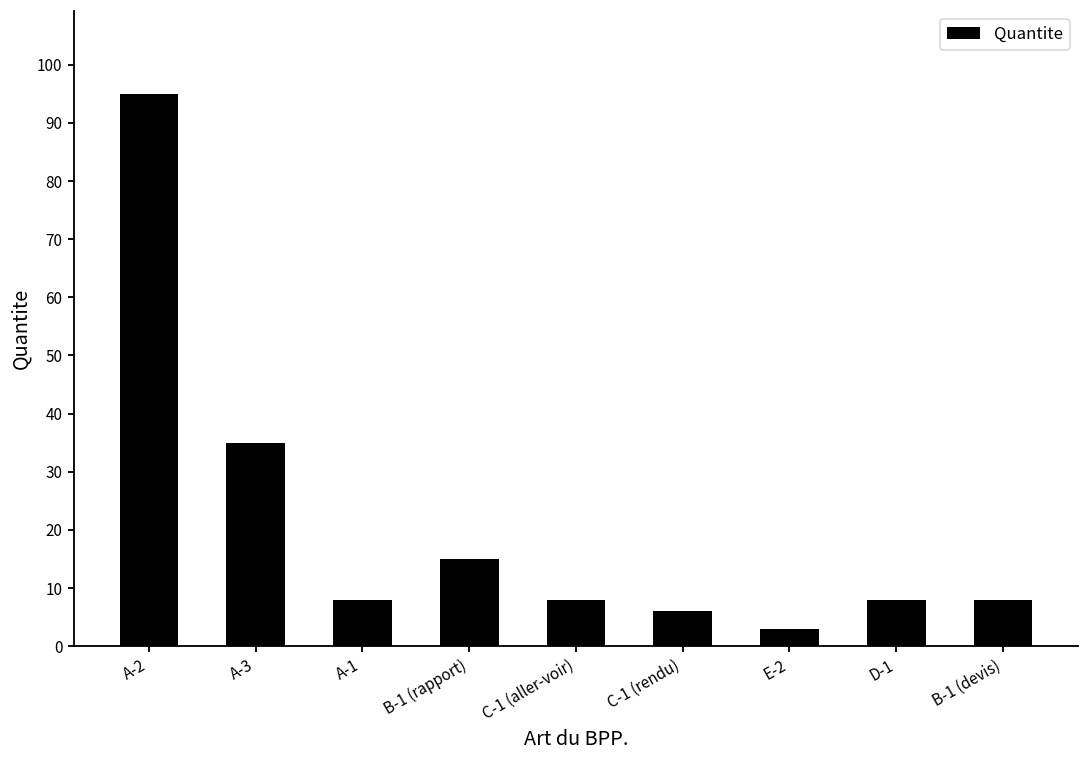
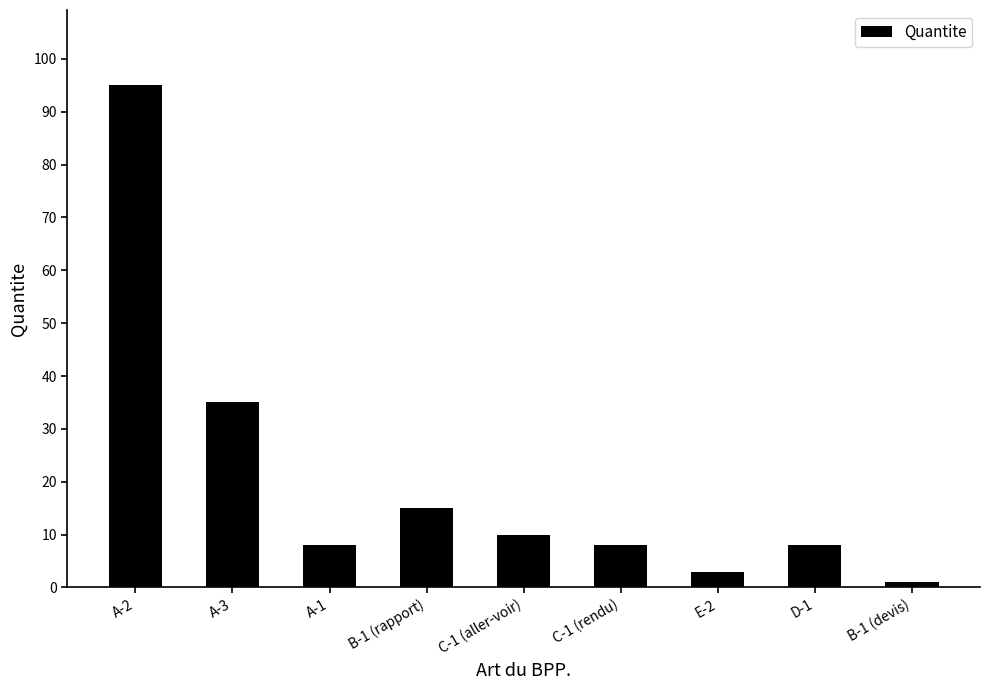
  {
    "A-2": 95,
    "A-3": 35,
    "A-1": 8,
    "B-1 (rapport)": 15,
-   "C-1 (aller-voir)": 8,
-   "C-1 (rendu)": 6,
+   "C-1 (aller-voir)": 10,
+   "C-1 (rendu)": 8,
    "E-2": 3,
    "D-1": 8,
-   "B-1 (devis)": 8
+   "B-1 (devis)": 1
  }
